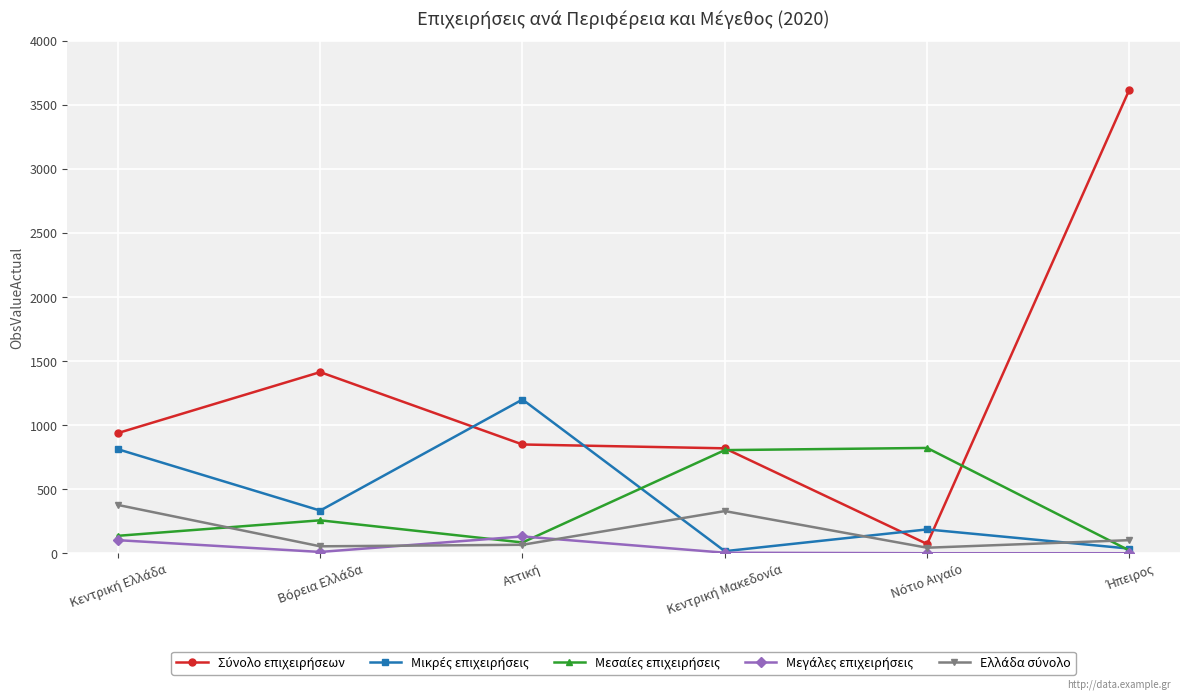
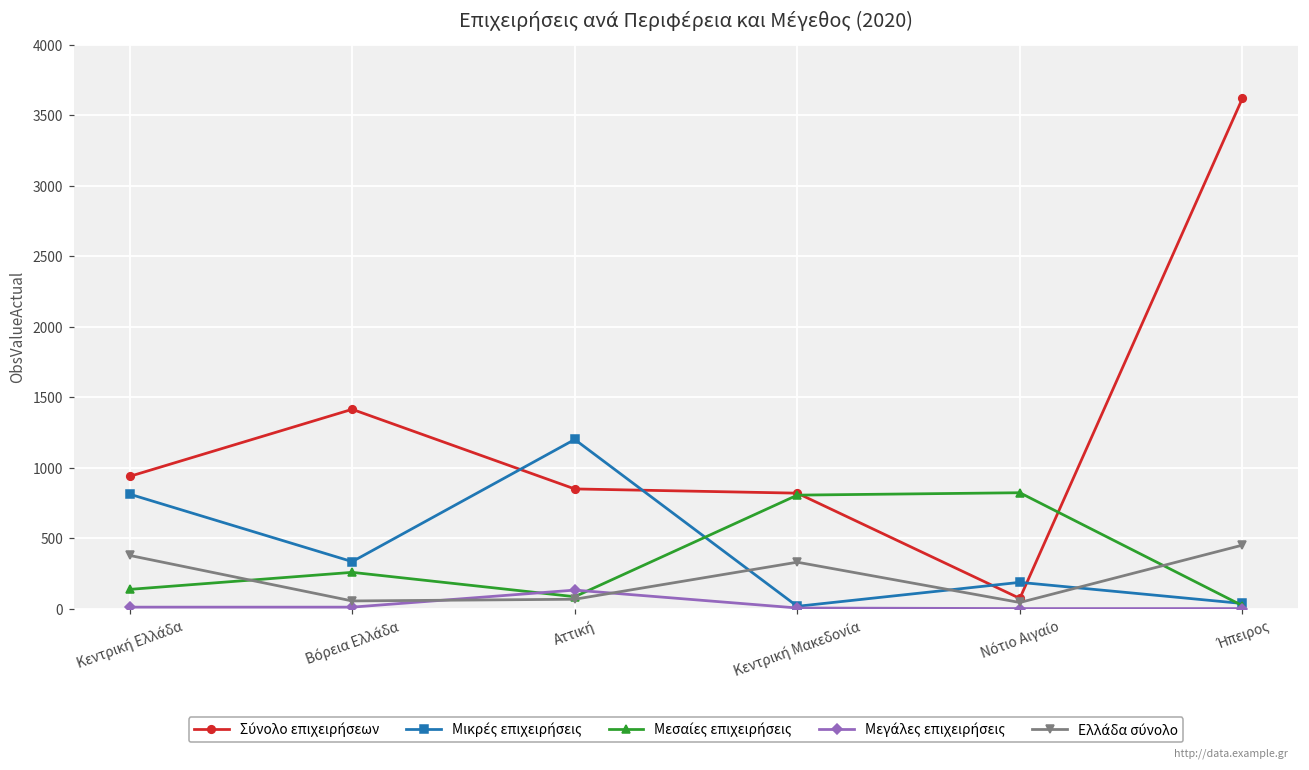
  {
    "Σύνολο επιχειρήσεων": {
      "Κεντρική Ελλάδα": 940,
      "Βόρεια Ελλάδα": 1410,
      "Aττική": 850,
      "Νότιο Αιγαίο": 70,
      "Ήπειρος": 3620
    },
    "Μικρές επιχειρήσεις": {
      "Κεντρική Ελλάδα": 810,
      "Βόρεια Ελλάδα": 330,
      "Aττική": 1200,
      "Νότιο Αιγαίο": 190
    },
    "Μεσαίες επιχειρήσεις": {
      "Κεντρική Ελλάδα": 140,
      "Βόρεια Ελλάδα": 260,
      "Νότιο Αιγαίο": 820
    },
    "Μεγάλες επιχειρήσεις": {
-     "Κεντρική Ελλάδα": 100,
+     "Κεντρική Ελλάδα": 10,
      "Βόρεια Ελλάδα": 10,
      "Aττική": 130,
      "Νότιο Αιγαίο": 0,
      "Ήπειρος": 0
    },
    "Ελλάδα σύνολο": {
      "Κεντρική Ελλάδα": 380,
      "Βόρεια Ελλάδα": 50,
      "Κεντρική Μακεδονία": 330,
      "Νότιο Αιγαίο": 40,
-     "Ήπειρος": 100
+     "Ήπειρος": 450
    }
  }
